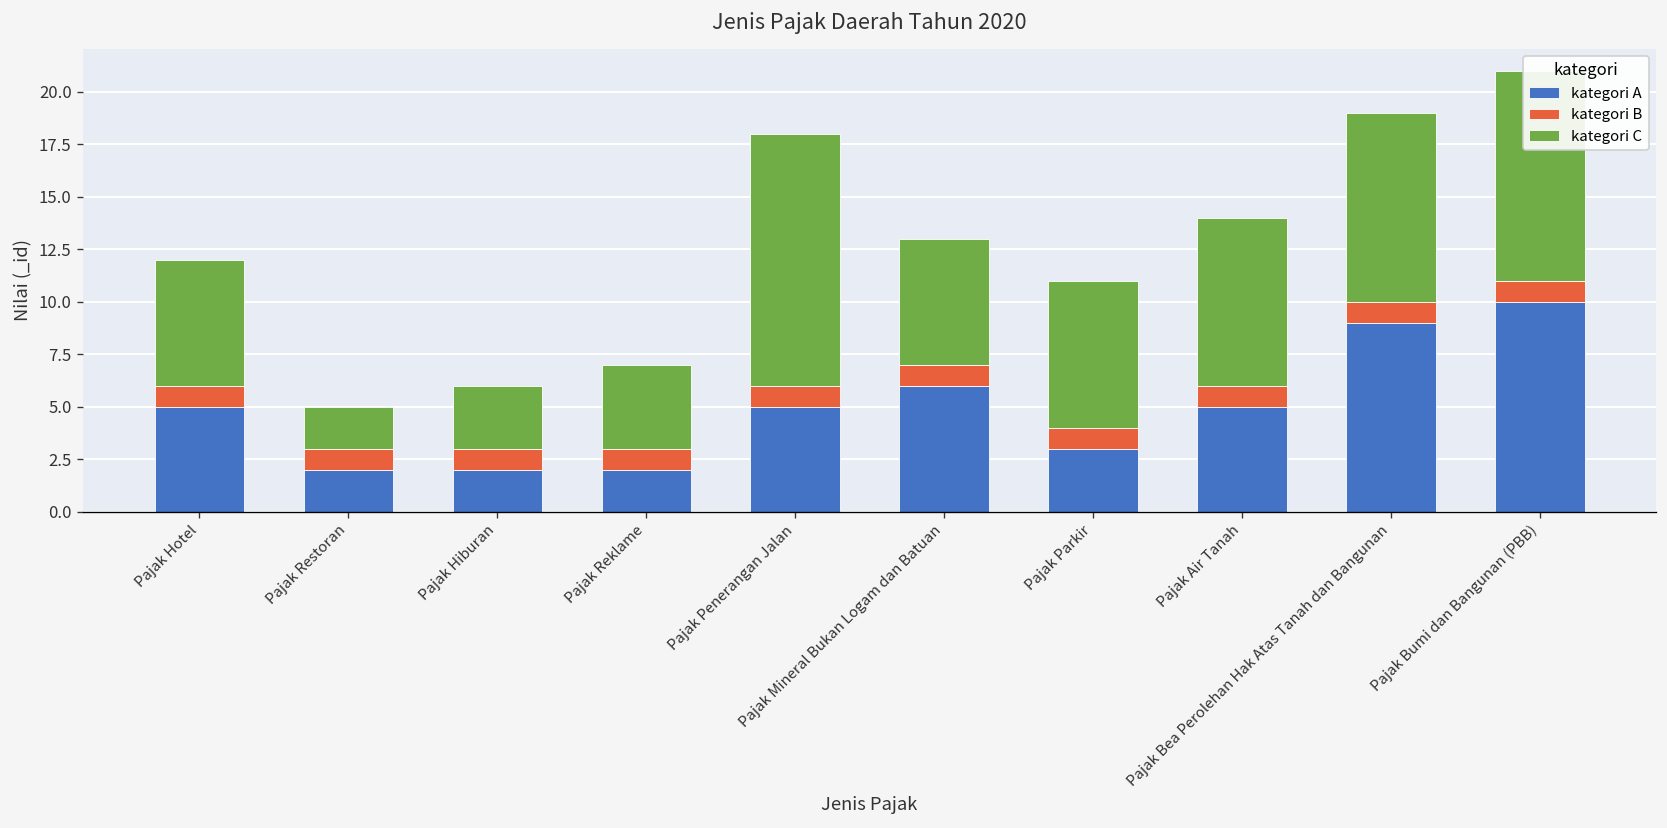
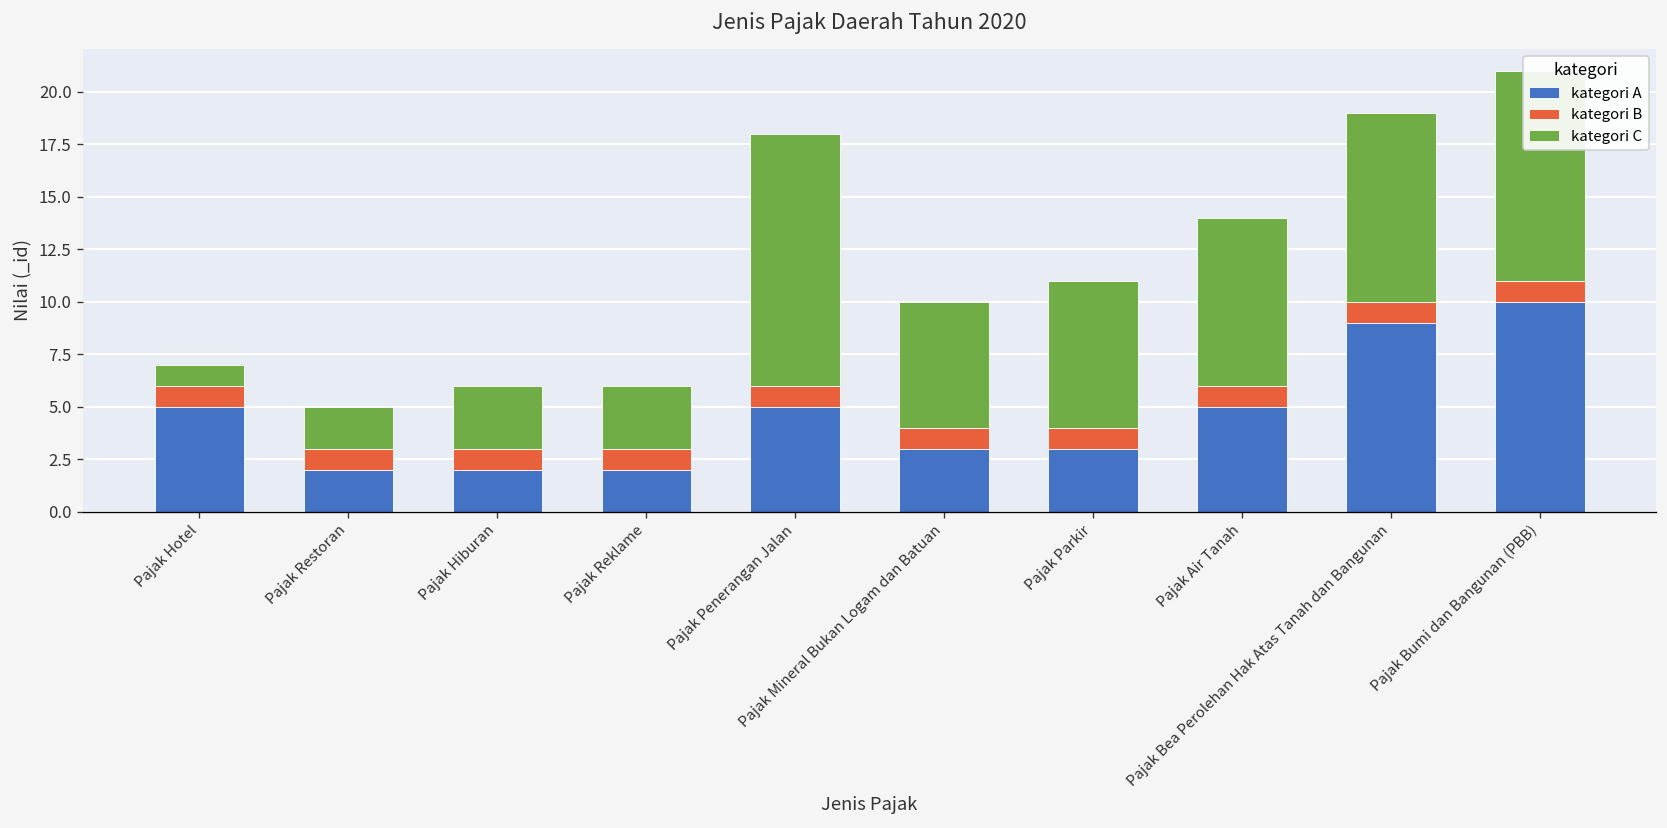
  {
    "kategori A": {
      "Pajak Hotel": 5,
      "Pajak Restoran": 2,
      "Pajak Hiburan": 2,
      "Pajak Reklame": 2,
      "Pajak Penerangan Jalan": 5,
-     "Pajak Mineral Bukan Logam dan Batuan": 6,
+     "Pajak Mineral Bukan Logam dan Batuan": 3,
      "Pajak Parkir": 3,
      "Pajak Air Tanah": 5,
      "Pajak Bea Perolehan Hak Atas Tanah dan Bangunan": 9,
      "Pajak Bumi dan Bangunan (PBB)": 10
    },
    "kategori B": {
      "Pajak Hotel": 1,
      "Pajak Restoran": 1,
      "Pajak Hiburan": 1,
      "Pajak Reklame": 1,
      "Pajak Penerangan Jalan": 1,
      "Pajak Mineral Bukan Logam dan Batuan": 1,
      "Pajak Parkir": 1,
      "Pajak Air Tanah": 1,
      "Pajak Bea Perolehan Hak Atas Tanah dan Bangunan": 1,
      "Pajak Bumi dan Bangunan (PBB)": 1
    },
    "kategori C": {
-     "Pajak Hotel": 6,
+     "Pajak Hotel": 1,
      "Pajak Restoran": 2,
      "Pajak Hiburan": 3,
-     "Pajak Reklame": 4,
+     "Pajak Reklame": 3,
      "Pajak Penerangan Jalan": 12,
      "Pajak Mineral Bukan Logam dan Batuan": 6,
      "Pajak Parkir": 7,
      "Pajak Air Tanah": 8,
      "Pajak Bea Perolehan Hak Atas Tanah dan Bangunan": 9
    }
  }
